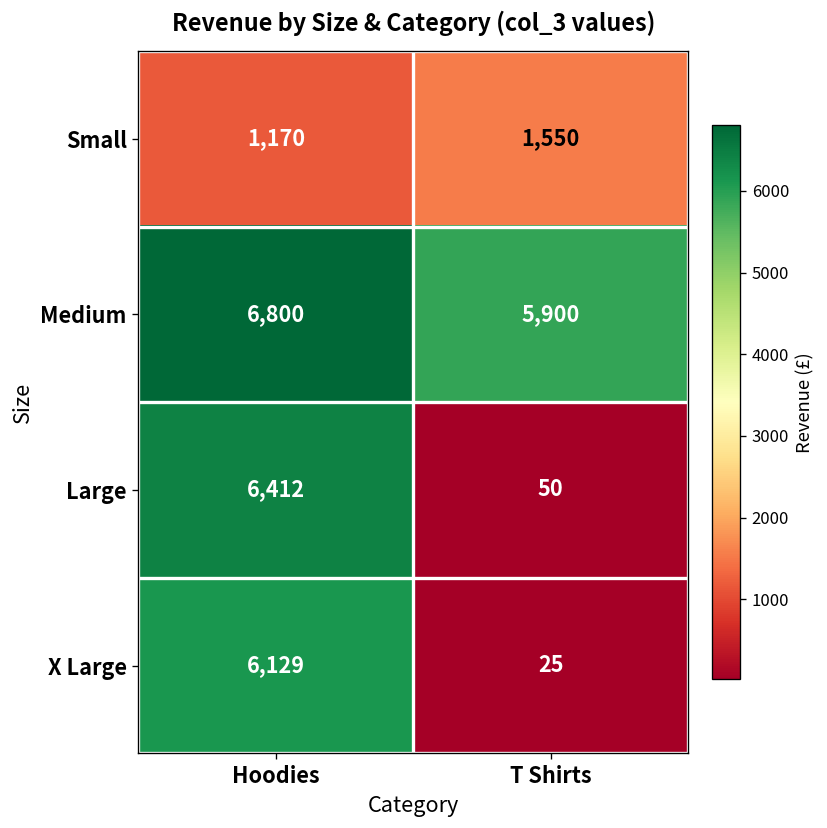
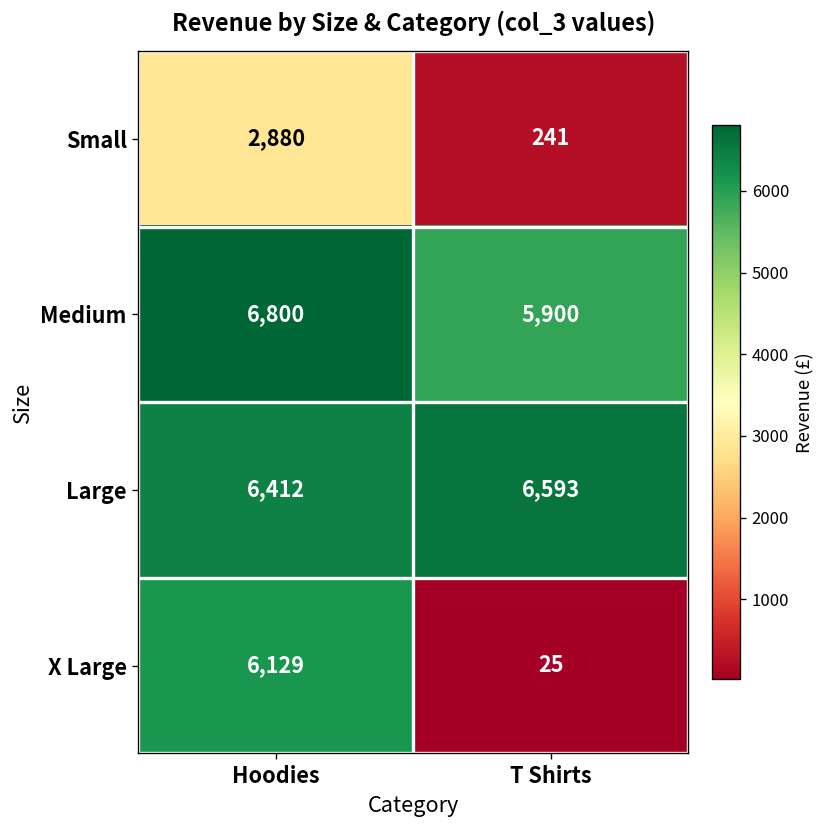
  {
    "Small": {
-     "Hoodies": "1,170",
-     "T Shirts": "1,550"
+     "Hoodies": "2,880",
+     "T Shirts": "241"
    },
    "Medium": {
      "Hoodies": "6,800",
      "T Shirts": "5,900"
    },
    "Large": {
      "Hoodies": "6,412",
-     "T Shirts": "50"
+     "T Shirts": "6,593"
    },
    "X Large": {
      "Hoodies": "6,129",
      "T Shirts": "25"
    }
  }
